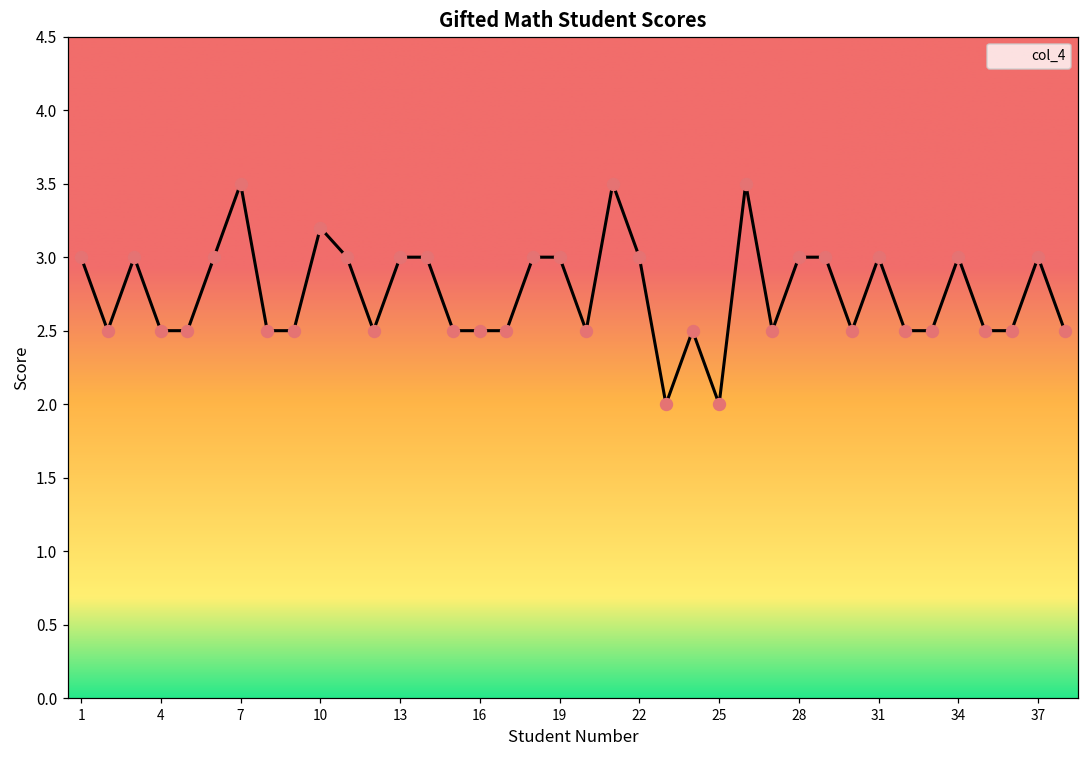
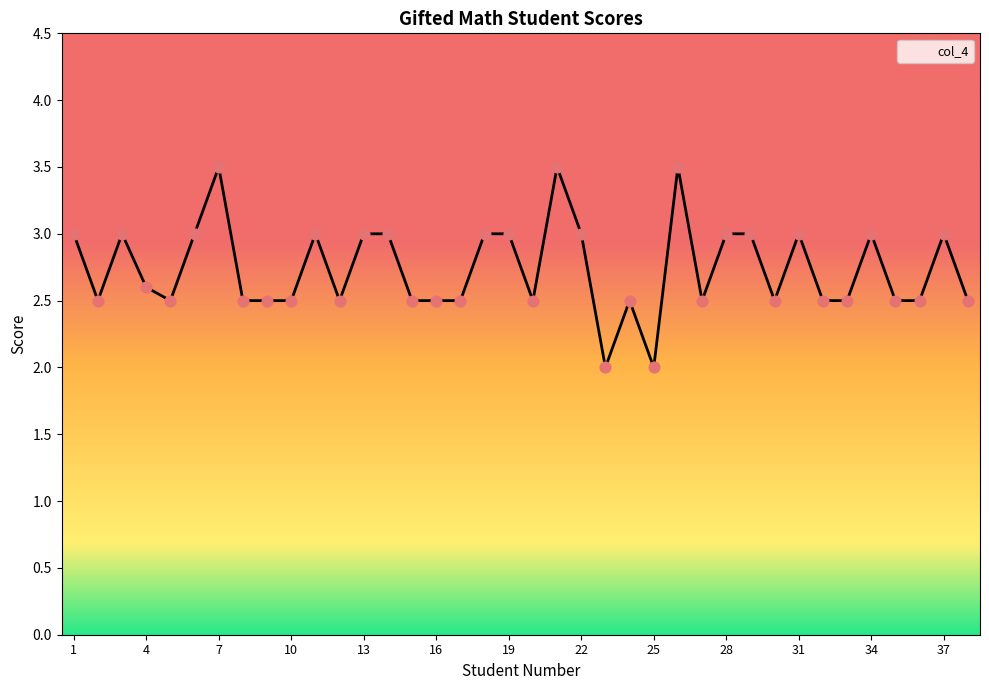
  {
    "1": 3.0,
-   "4": 2.5,
+   "4": 2.6,
    "7": 3.5,
-   "10": 3.2,
+   "10": 2.5,
    "13": 3.0,
    "16": 2.5,
    "19": 3.0,
    "22": 3.0,
    "25": 2.0,
    "28": 3.0,
    "31": 3.0,
    "34": 3.0,
    "37": 3.0
  }
